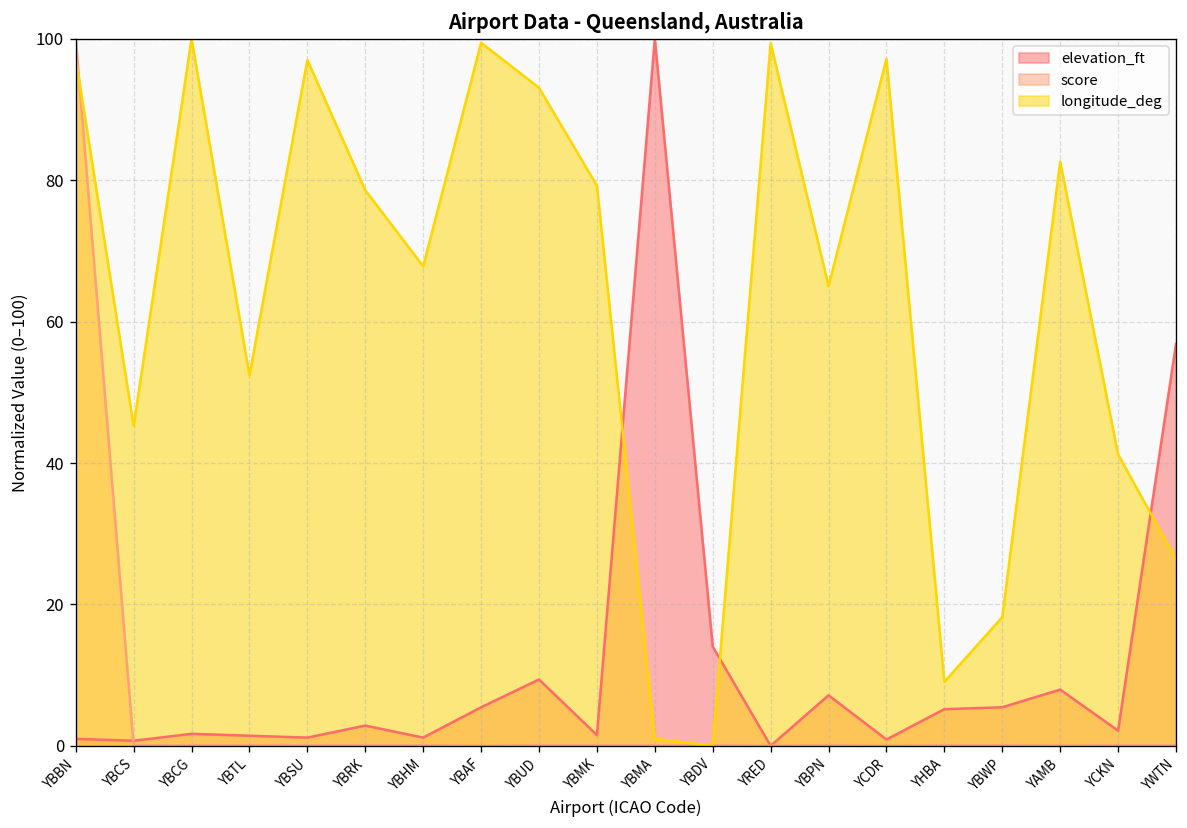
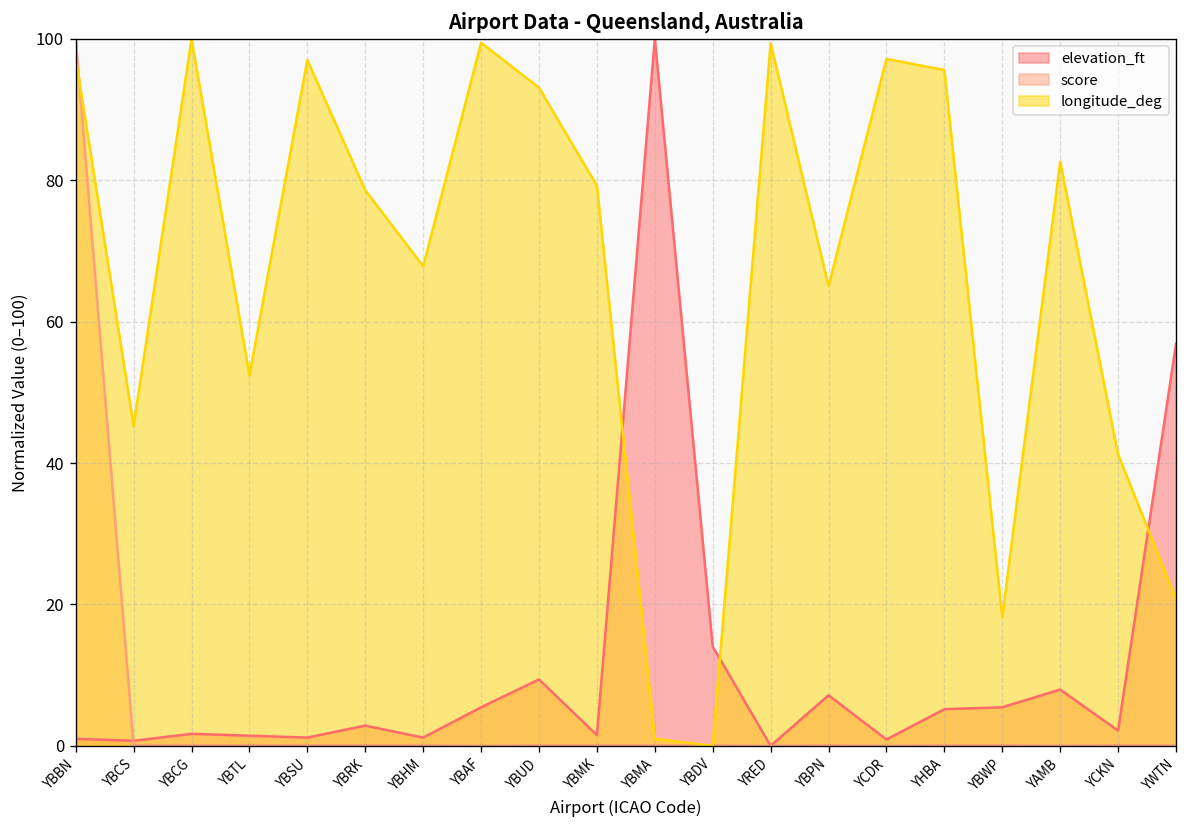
  {
    "longitude_deg": {
      "YBBN": 97,
      "YBCS": 45,
      "YBCG": 100,
      "YBTL": 52,
      "YBSU": 97,
      "YBRK": 79,
      "YBHM": 68,
      "YBAF": 99,
      "YBUD": 93,
      "YBMK": 79,
      "YBMA": 1,
      "YRED": 99,
      "YBPN": 65,
      "YCDR": 97,
-     "YHBA": 9,
+     "YHBA": 96,
      "YBWP": 18,
      "YAMB": 83,
      "YCKN": 41,
-     "YWTN": 26
+     "YWTN": 21
    }
  }
